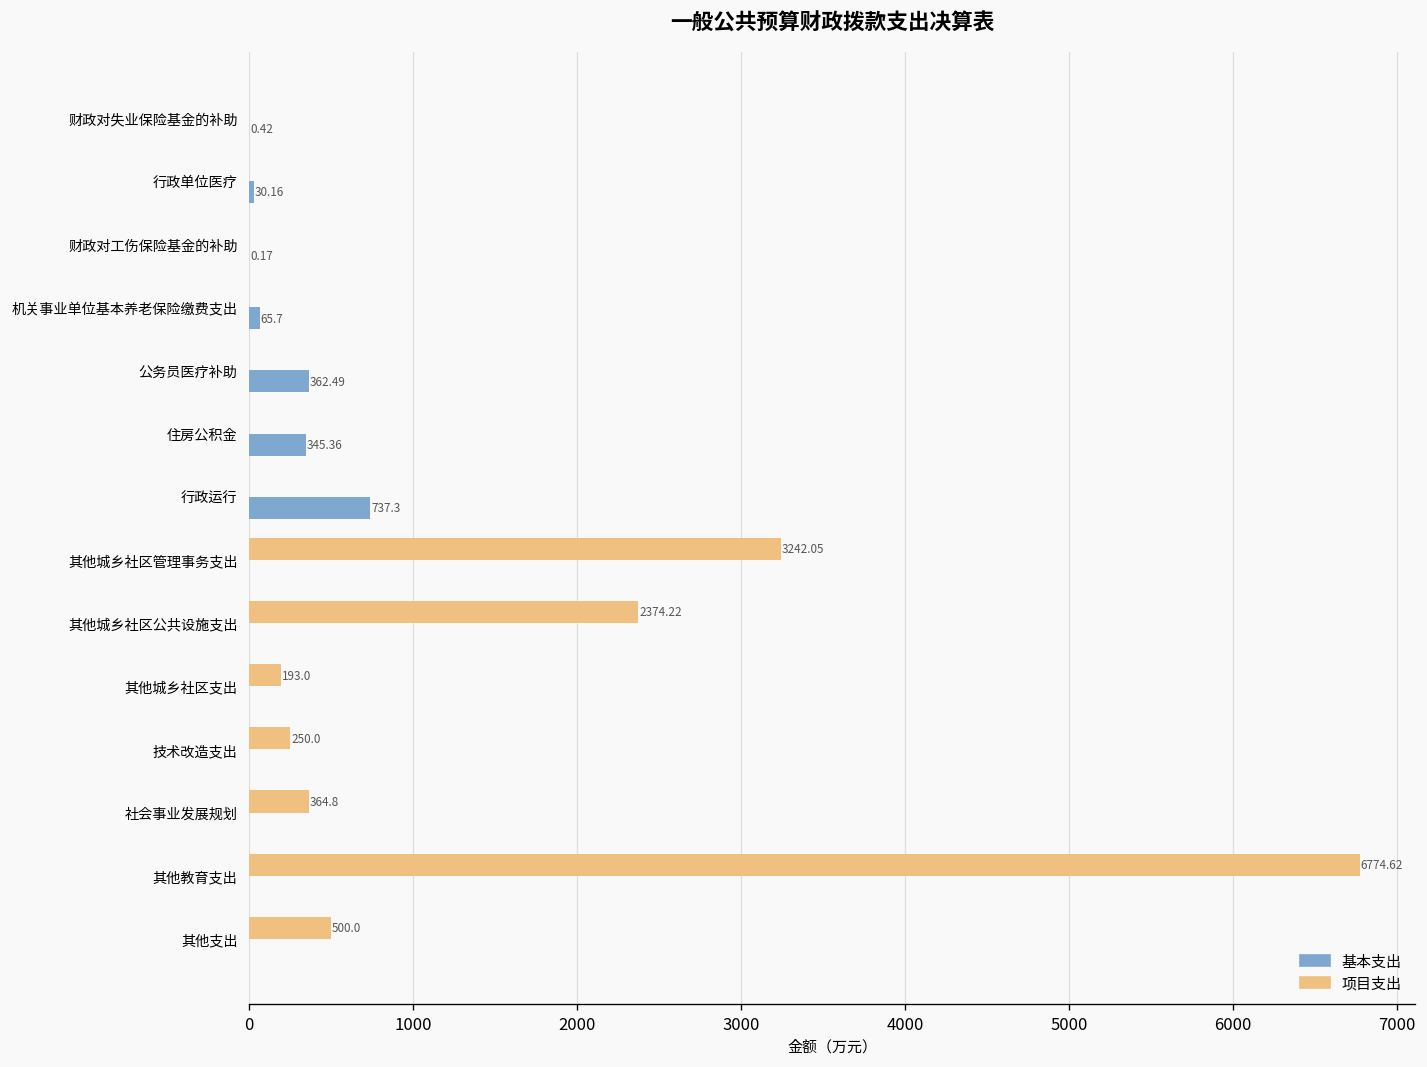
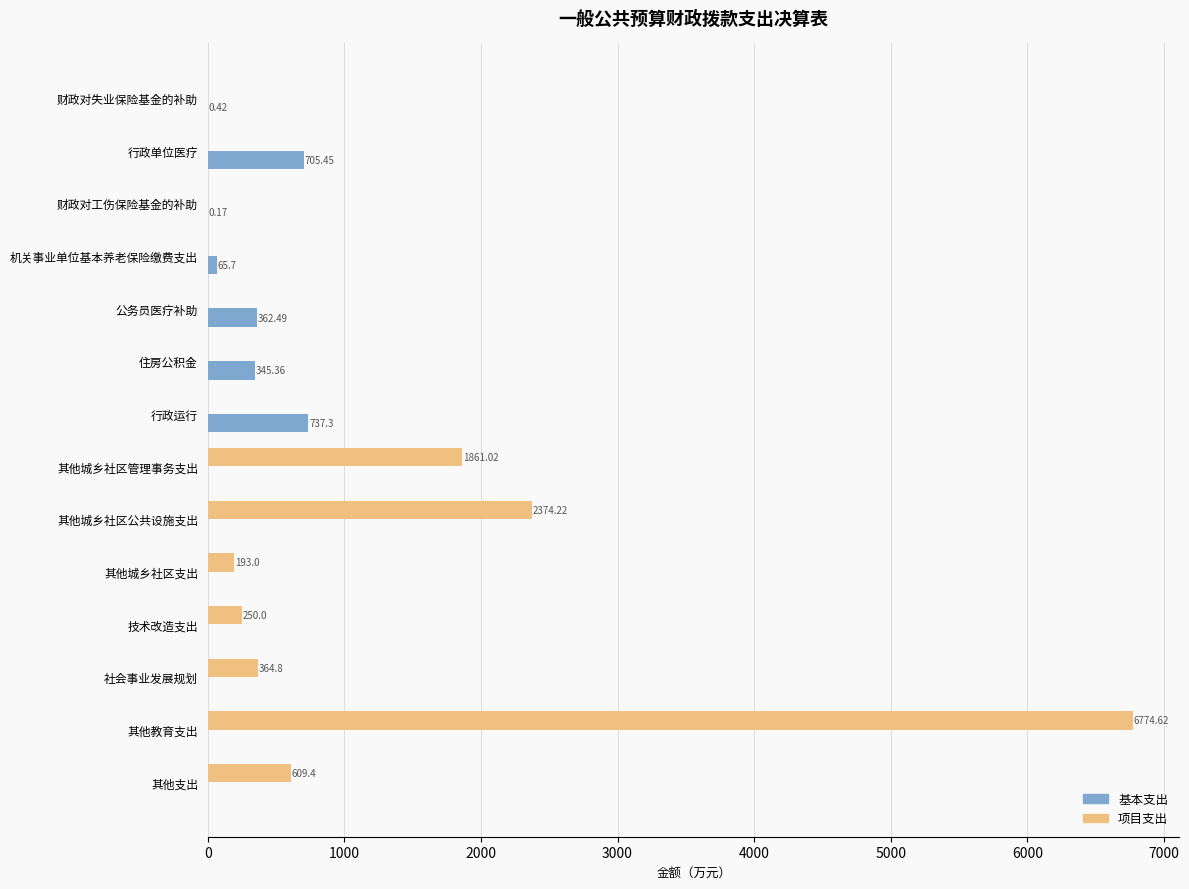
  {
    "基本支出": {
      "财政对失业保险基金的补助": 0.42,
-     "行政单位医疗": 30.16,
+     "行政单位医疗": 705.45,
      "财政对工伤保险基金的补助": 0.17,
      "机关事业单位基本养老保险缴费支出": 65.7,
      "公务员医疗补助": 362.49,
      "住房公积金": 345.36,
      "行政运行": 737.3
    },
    "项目支出": {
-     "其他城乡社区管理事务支出": 3242.05,
+     "其他城乡社区管理事务支出": 1861.02,
      "其他城乡社区公共设施支出": 2374.22,
      "其他城乡社区支出": 193.0,
      "技术改造支出": 250.0,
      "社会事业发展规划": 364.8,
      "其他教育支出": 6774.62,
-     "其他支出": 500.0
+     "其他支出": 609.4
    }
  }
